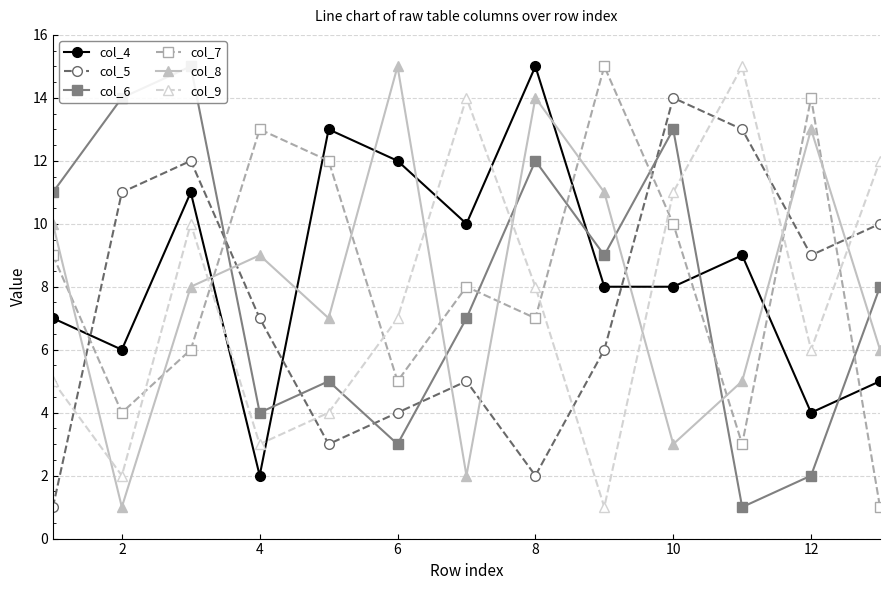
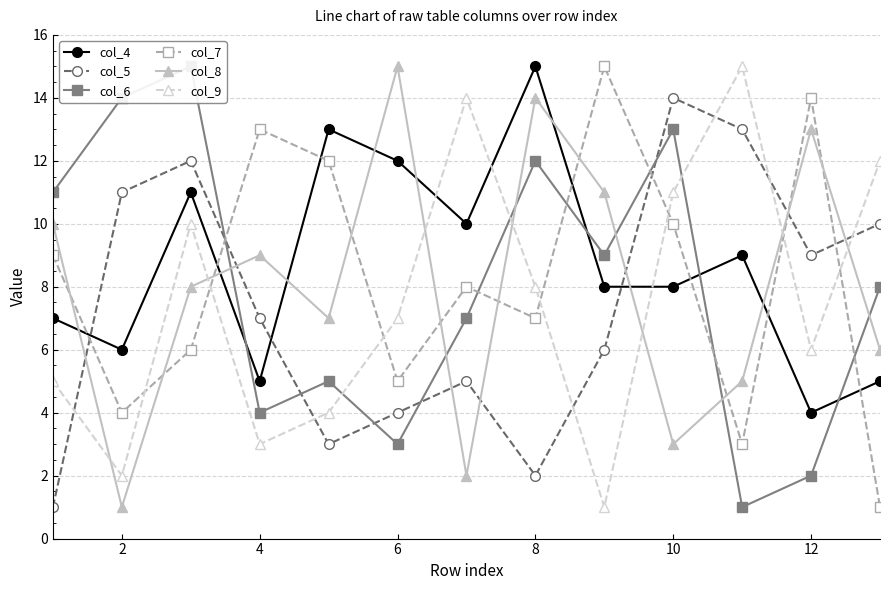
  {
    "col_4": {
      "2": 6,
-     "4": 2,
+     "4": 5,
      "6": 12,
      "8": 15,
      "10": 8,
      "12": 4
    }
  }
